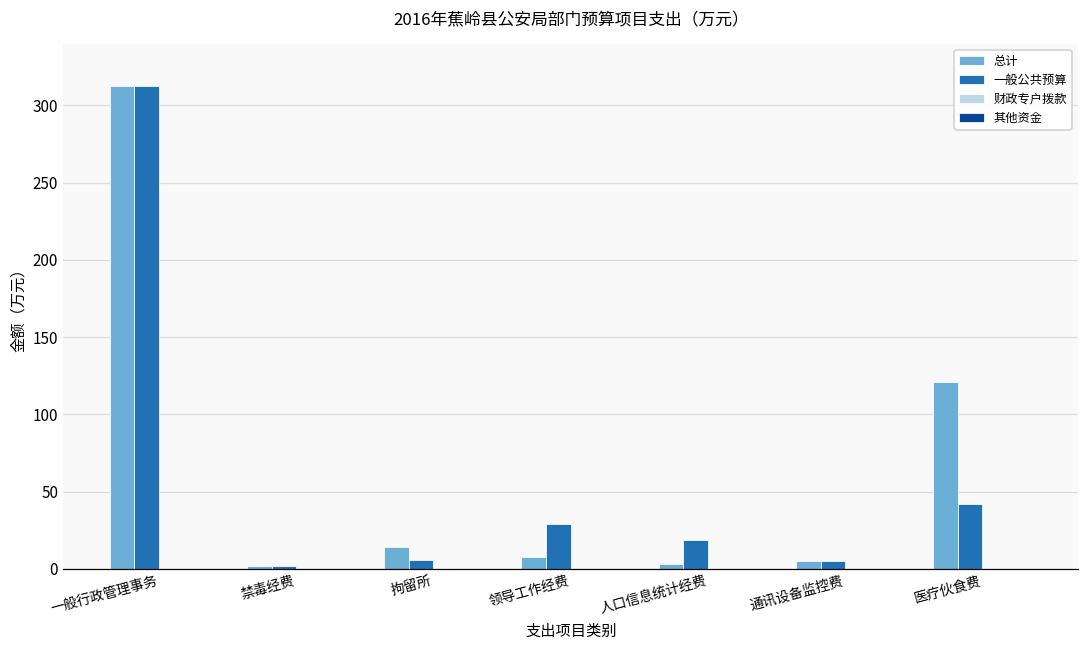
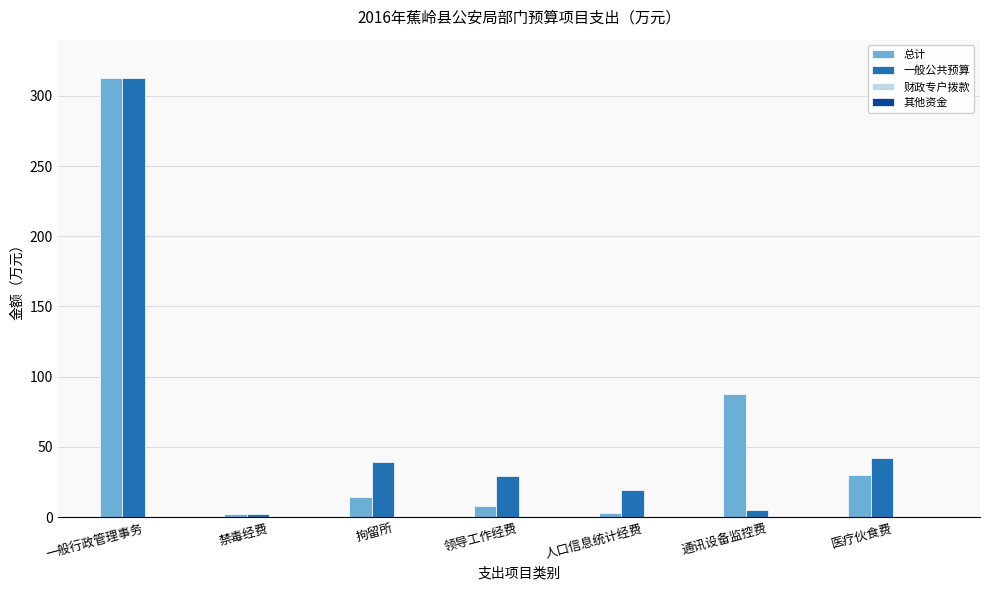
  {
    "总计": {
      "一般行政管理事务": 313,
      "禁毒经费": 2,
      "拘留所": 14,
      "领导工作经费": 8,
      "人口信息统计经费": 3,
-     "通讯设备监控费": 5,
-     "医疗伙食费": 121
+     "通讯设备监控费": 88,
+     "医疗伙食费": 30
    },
    "一般公共预算": {
      "一般行政管理事务": 313,
      "禁毒经费": 2,
-     "拘留所": 6,
+     "拘留所": 39,
      "领导工作经费": 29,
      "人口信息统计经费": 19,
      "通讯设备监控费": 5,
      "医疗伙食费": 42
    },
    "财政专户拨款": {
      "一般行政管理事务": 0,
      "禁毒经费": 0,
      "拘留所": 0,
      "领导工作经费": 0,
      "人口信息统计经费": 0,
      "通讯设备监控费": 0,
      "医疗伙食费": 0
    },
    "其他资金": {
      "一般行政管理事务": 0,
      "禁毒经费": 0,
      "拘留所": 0,
      "领导工作经费": 0,
      "人口信息统计经费": 0,
      "通讯设备监控费": 0,
      "医疗伙食费": 0
    }
  }
